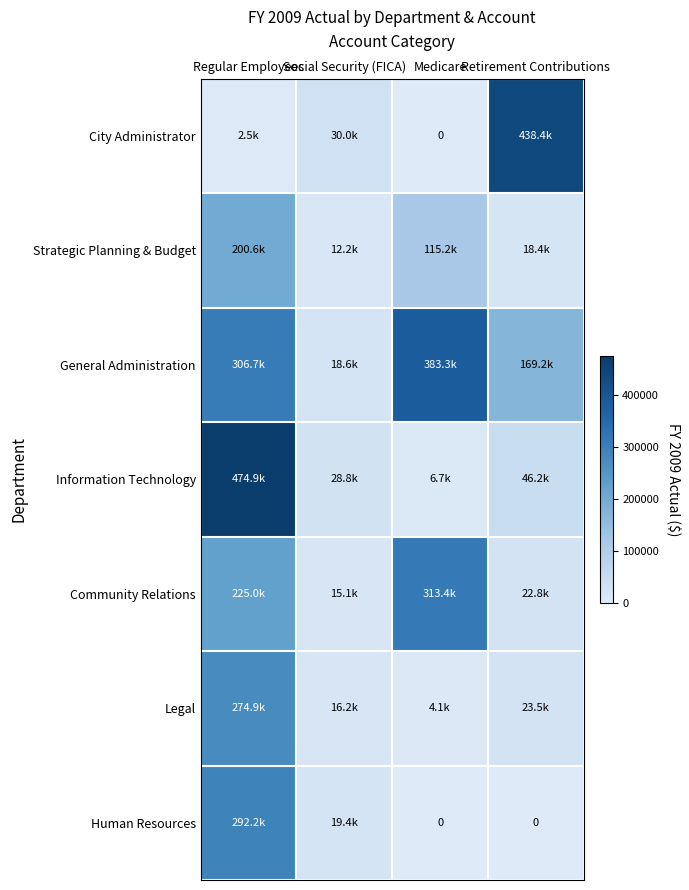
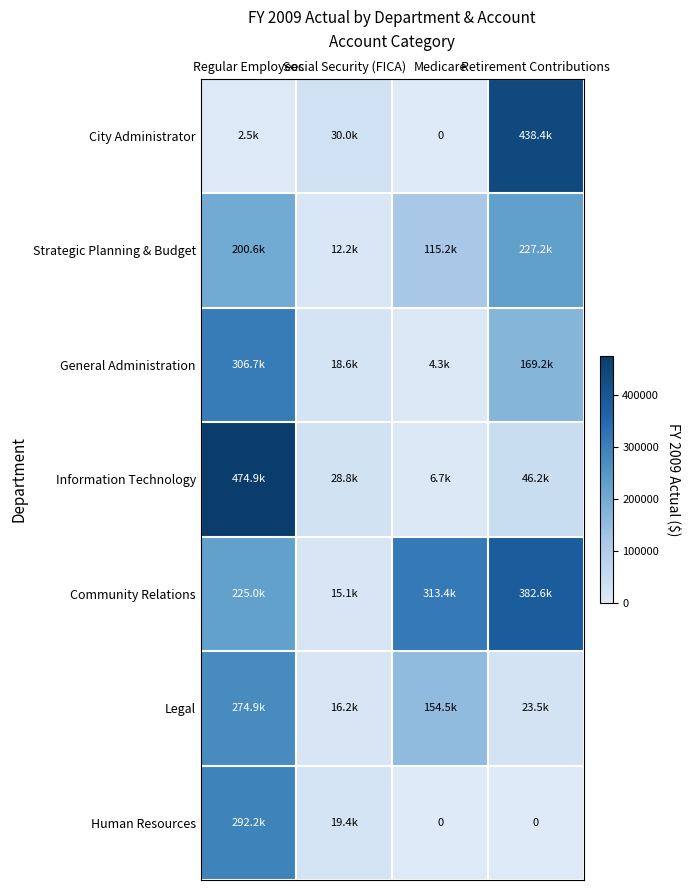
  {
    "City Administrator": {
      "Medicare": "0",
      "Retirement Contributions": "438.4k"
    },
    "Strategic Planning & Budget": {
      "Medicare": "115.2k",
-     "Retirement Contributions": "18.4k"
+     "Retirement Contributions": "227.2k"
    },
    "General Administration": {
-     "Medicare": "383.3k",
+     "Medicare": "4.3k",
      "Retirement Contributions": "169.2k"
    },
    "Information Technology": {
      "Medicare": "6.7k",
      "Retirement Contributions": "46.2k"
    },
    "Community Relations": {
      "Medicare": "313.4k",
-     "Retirement Contributions": "22.8k"
+     "Retirement Contributions": "382.6k"
    },
    "Legal": {
-     "Medicare": "4.1k",
+     "Medicare": "154.5k",
      "Retirement Contributions": "23.5k"
    },
    "Human Resources": {
      "Medicare": "0",
      "Retirement Contributions": "0"
    }
  }
